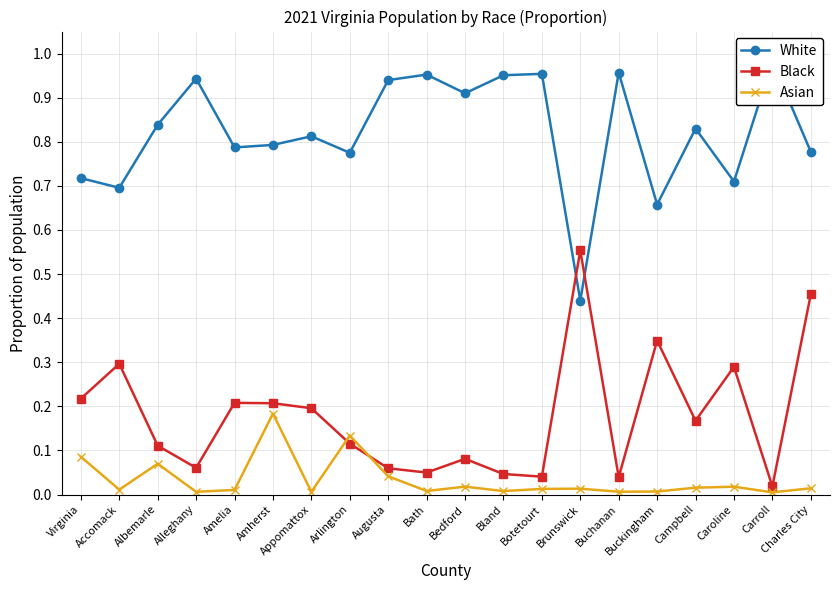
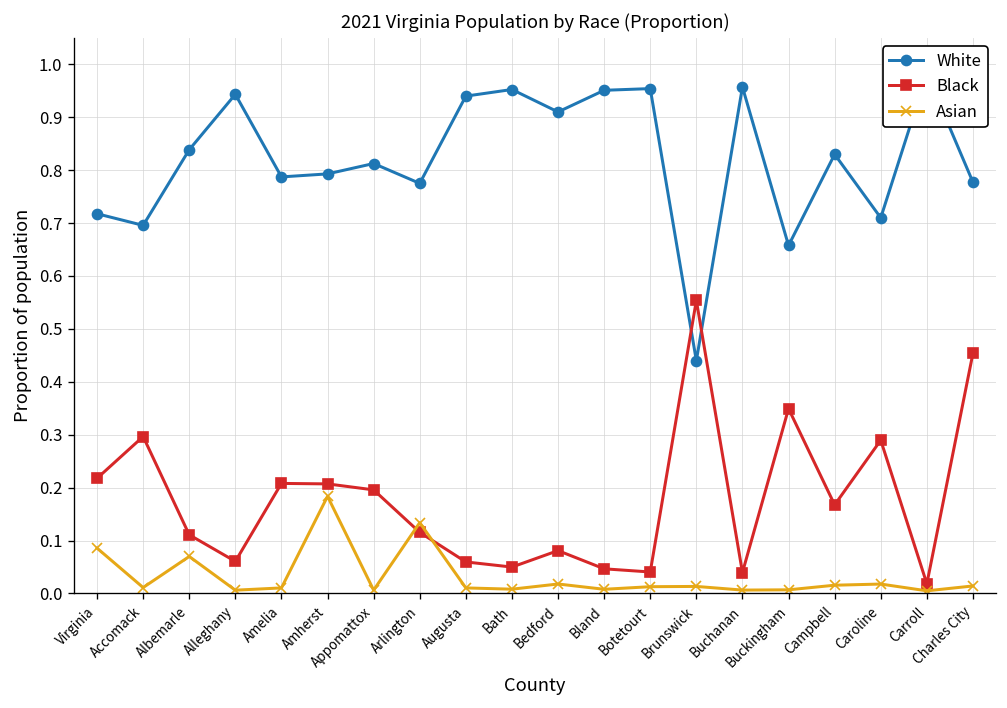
  {
    "White": {
      "Virginia": 0.72,
      "Accomack": 0.70,
      "Albemarle": 0.84,
      "Alleghany": 0.94,
      "Amelia": 0.79,
      "Amherst": 0.79,
      "Appomattox": 0.81,
      "Arlington": 0.78,
      "Augusta": 0.94,
      "Bath": 0.95,
      "Bedford": 0.91,
      "Bland": 0.95,
      "Botetourt": 0.95,
      "Brunswick": 0.44,
      "Buchanan": 0.96,
      "Buckingham": 0.66,
      "Campbell": 0.83,
      "Caroline": 0.71,
      "Charles City": 0.78
    },
    "Black": {
      "Virginia": 0.22,
      "Accomack": 0.30,
      "Albemarle": 0.11,
      "Alleghany": 0.06,
      "Amelia": 0.21,
      "Amherst": 0.21,
      "Appomattox": 0.20,
      "Arlington": 0.12,
      "Augusta": 0.06,
      "Bath": 0.05,
      "Bedford": 0.08,
      "Bland": 0.05,
      "Botetourt": 0.04,
      "Brunswick": 0.55,
      "Buchanan": 0.04,
      "Buckingham": 0.35,
      "Campbell": 0.17,
      "Caroline": 0.29,
      "Carroll": 0.02,
      "Charles City": 0.45
    },
    "Asian": {
      "Virginia": 0.09,
      "Accomack": 0.01,
      "Albemarle": 0.07,
      "Alleghany": 0.01,
      "Amelia": 0.01,
      "Amherst": 0.18,
      "Appomattox": 0.01,
      "Arlington": 0.13,
-     "Augusta": 0.04,
+     "Augusta": 0.01,
      "Bath": 0.01,
      "Bedford": 0.02,
      "Bland": 0.01,
      "Botetourt": 0.01,
      "Brunswick": 0.01,
      "Buchanan": 0.01,
      "Buckingham": 0.01,
      "Campbell": 0.02,
      "Caroline": 0.02,
      "Carroll": 0.00,
      "Charles City": 0.01
    }
  }
